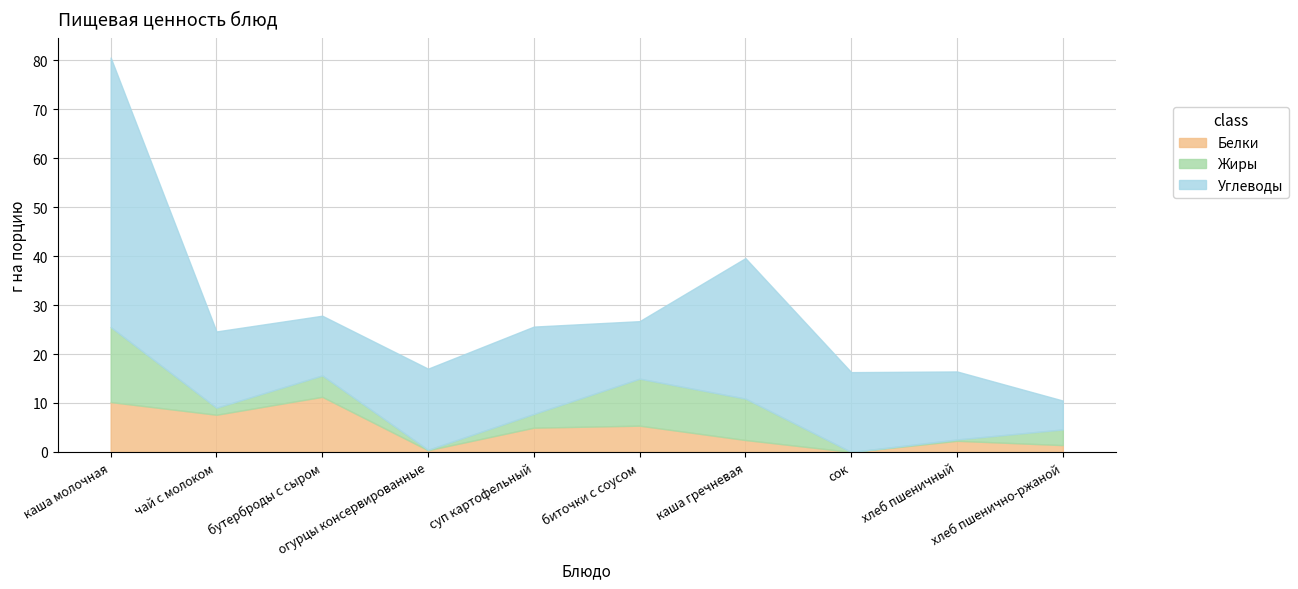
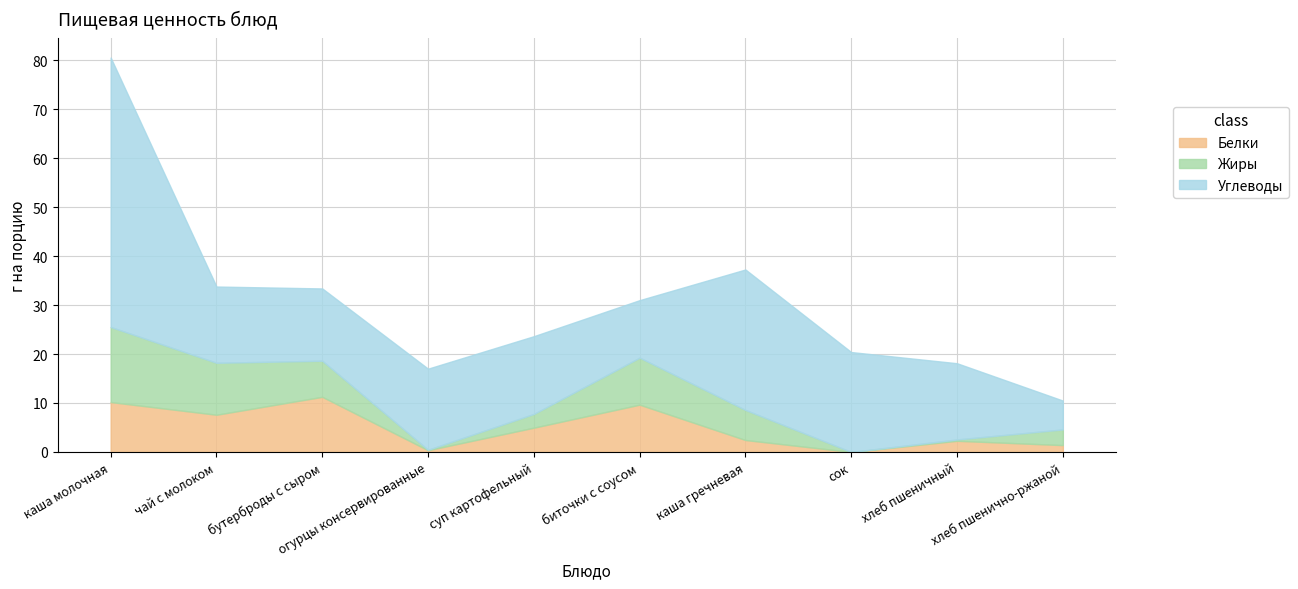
  {
    "Белки": {
      "каша молочная": 10,
      "чай с молоком": 8,
      "бутерброды с сыром": 11,
      "суп картофельный": 5,
-     "биточки с соусом": 5,
+     "биточки с соусом": 10,
      "каша гречневая": 2,
      "хлеб пшенично-ржаной": 1
    },
    "Жиры": {
      "каша молочная": 15,
-     "чай с молоком": 1,
-     "бутерброды с сыром": 4,
+     "чай с молоком": 11,
+     "бутерброды с сыром": 7,
      "суп картофельный": 3,
      "биточки с соусом": 10,
-     "каша гречневая": 8,
+     "каша гречневая": 6,
      "хлеб пшенично-ржаной": 3
    },
    "Углеводы": {
      "каша молочная": 55,
      "чай с молоком": 16,
-     "бутерброды с сыром": 12,
+     "бутерброды с сыром": 15,
      "огурцы консервированные": 17,
-     "суп картофельный": 18,
+     "суп картофельный": 16,
      "биточки с соусом": 12,
      "каша гречневая": 29,
-     "сок": 16,
-     "хлеб пшеничный": 14,
+     "сок": 20,
+     "хлеб пшеничный": 16,
      "хлеб пшенично-ржаной": 6
    }
  }
